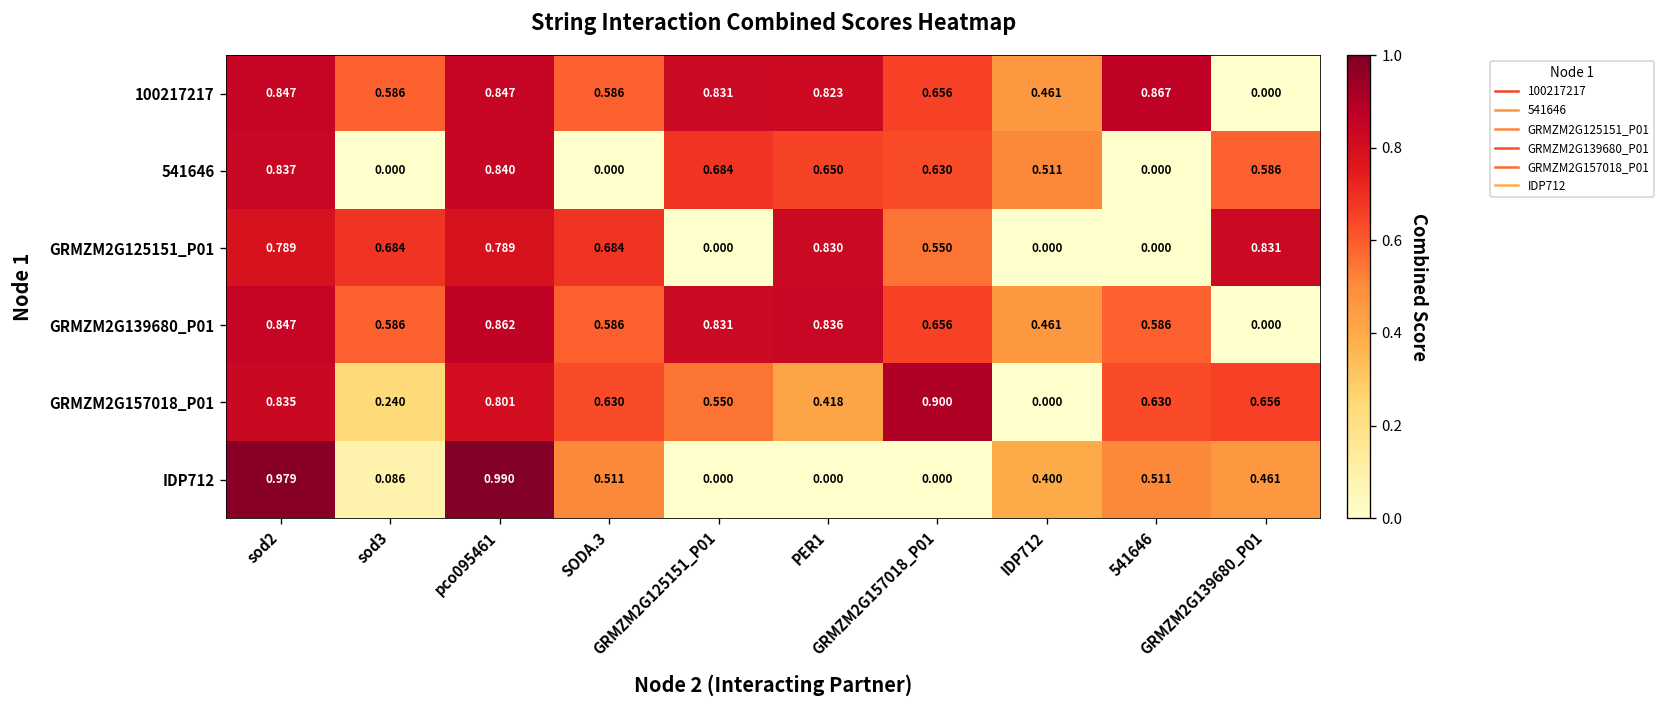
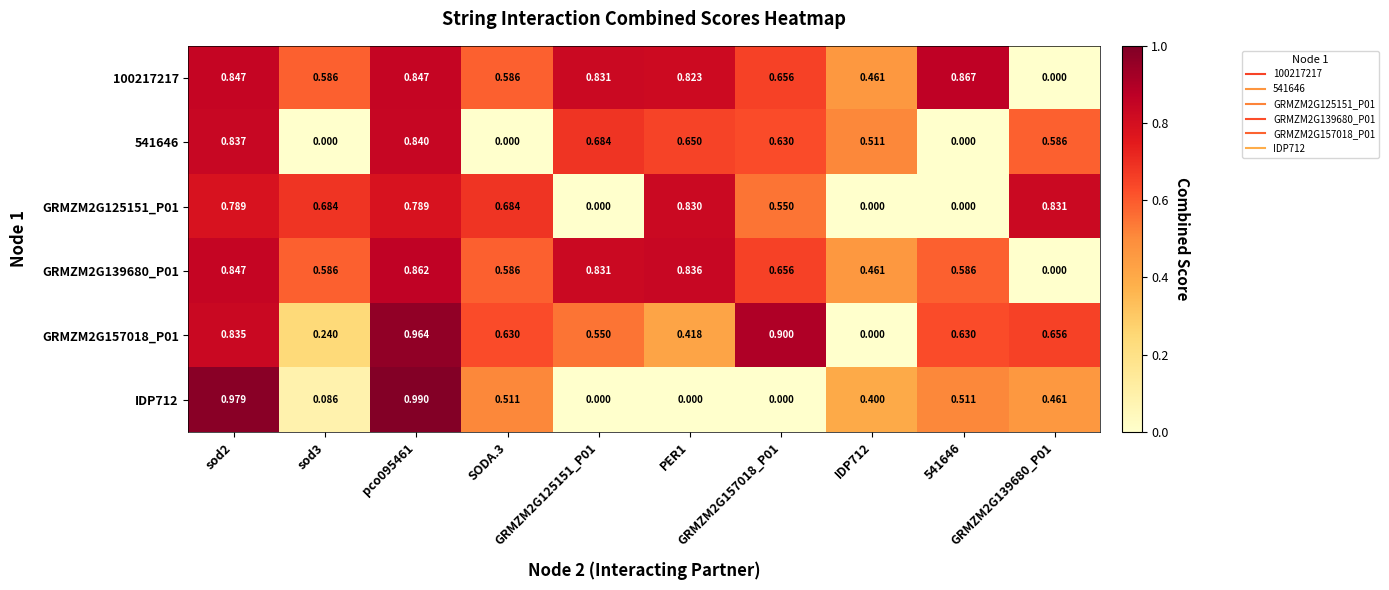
  {
    "100217217": {
      "sod2": 0.847,
      "sod3": 0.586,
      "pco095461": 0.847,
      "SODA.3": 0.586,
      "GRMZM2G125151_P01": 0.831,
      "PER1": 0.823,
      "GRMZM2G157018_P01": 0.656,
      "IDP712": 0.461,
      "541646": 0.867,
      "GRMZM2G139680_P01": 0.000
    },
    "541646": {
      "sod2": 0.837,
      "sod3": 0.000,
      "pco095461": 0.840,
      "SODA.3": 0.000,
      "GRMZM2G125151_P01": 0.684,
      "PER1": 0.650,
      "GRMZM2G157018_P01": 0.630,
      "IDP712": 0.511,
      "541646": 0.000,
      "GRMZM2G139680_P01": 0.586
    },
    "GRMZM2G125151_P01": {
      "sod2": 0.789,
      "sod3": 0.684,
      "pco095461": 0.789,
      "SODA.3": 0.684,
      "GRMZM2G125151_P01": 0.000,
      "PER1": 0.830,
      "GRMZM2G157018_P01": 0.550,
      "IDP712": 0.000,
      "541646": 0.000,
      "GRMZM2G139680_P01": 0.831
    },
    "GRMZM2G139680_P01": {
      "sod2": 0.847,
      "sod3": 0.586,
      "pco095461": 0.862,
      "SODA.3": 0.586,
      "GRMZM2G125151_P01": 0.831,
      "PER1": 0.836,
      "GRMZM2G157018_P01": 0.656,
      "IDP712": 0.461,
      "541646": 0.586,
      "GRMZM2G139680_P01": 0.000
    },
    "GRMZM2G157018_P01": {
      "sod2": 0.835,
      "sod3": 0.240,
-     "pco095461": 0.801,
+     "pco095461": 0.964,
      "SODA.3": 0.630,
      "GRMZM2G125151_P01": 0.550,
      "PER1": 0.418,
      "GRMZM2G157018_P01": 0.900,
      "IDP712": 0.000,
      "541646": 0.630,
      "GRMZM2G139680_P01": 0.656
    },
    "IDP712": {
      "sod2": 0.979,
      "sod3": 0.086,
      "pco095461": 0.990,
      "SODA.3": 0.511,
      "GRMZM2G125151_P01": 0.000,
      "PER1": 0.000,
      "GRMZM2G157018_P01": 0.000,
      "IDP712": 0.400,
      "541646": 0.511,
      "GRMZM2G139680_P01": 0.461
    }
  }
